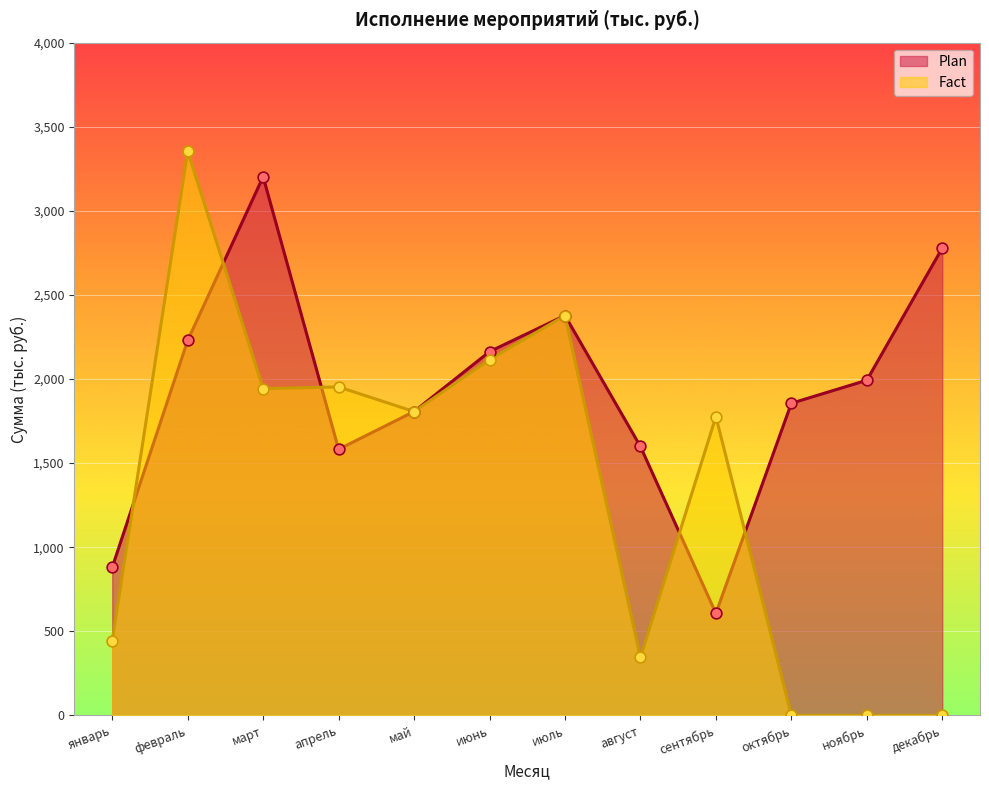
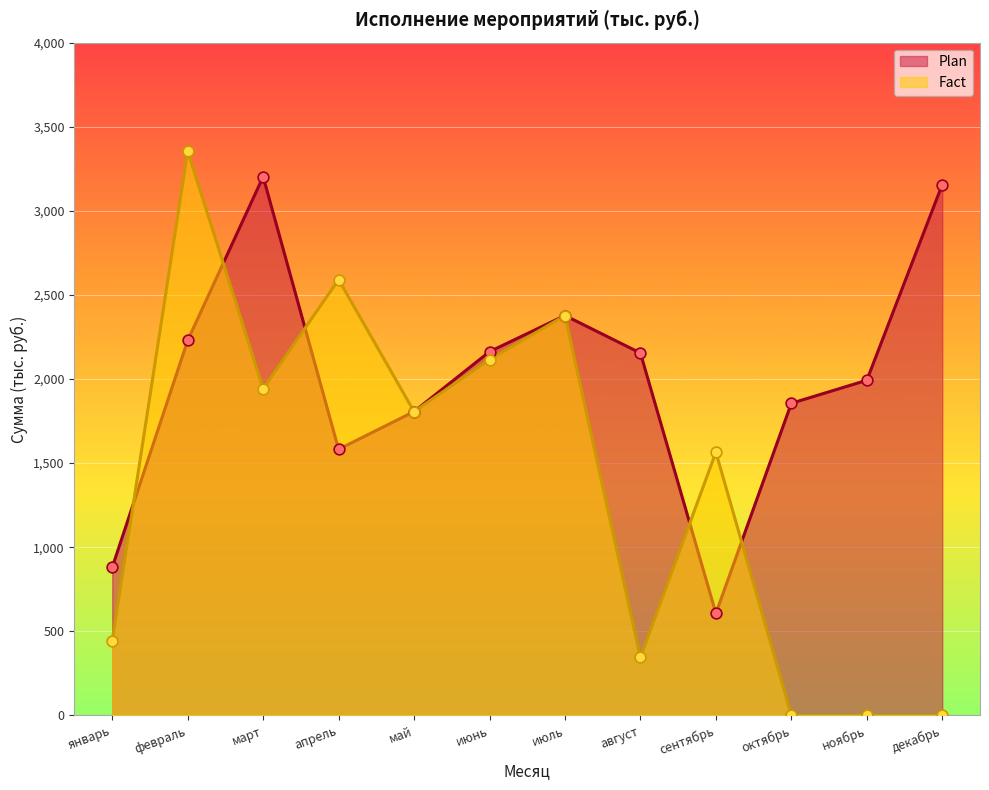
  {
    "Plan": {
      "январь": "880",
      "февраль": "2,230",
      "март": "3,200",
      "апрель": "1,580",
      "июнь": "2,160",
-     "август": "1,600",
+     "август": "2,150",
      "сентябрь": "610",
      "октябрь": "1,860",
      "ноябрь": "1,990",
-     "декабрь": "2,780"
+     "декабрь": "3,160"
    },
    "Fact": {
      "январь": "440",
      "февраль": "3,350",
      "март": "1,940",
-     "апрель": "1,950",
+     "апрель": "2,590",
      "июнь": "2,110",
      "август": "340",
-     "сентябрь": "1,780",
+     "сентябрь": "1,560",
      "октябрь": "0",
      "ноябрь": "0",
      "декабрь": "0"
    }
  }
